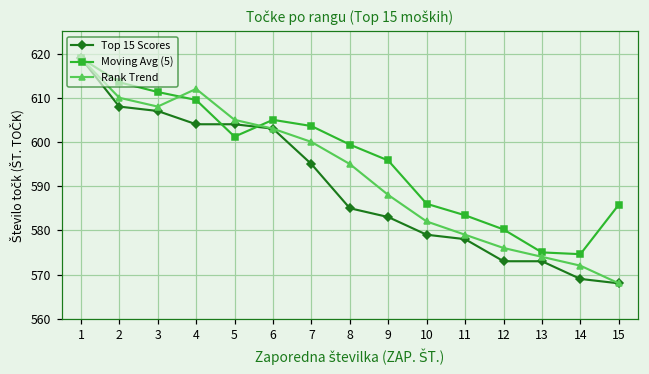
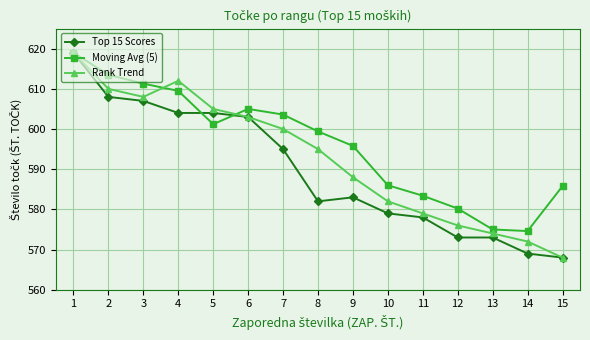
  {
    "Top 15 Scores": {
      "2": 608,
      "3": 607,
      "4": 604,
      "5": 604,
      "7": 595,
-     "8": 585,
+     "8": 582,
      "9": 583,
      "10": 579,
      "11": 578,
      "12": 573,
      "13": 573,
      "14": 569
    },
    "Moving Avg (5)": {
      "3": 611,
      "4": 610,
      "5": 601,
      "6": 605,
      "7": 604,
      "8": 599,
      "9": 596,
      "10": 586,
      "11": 583,
      "12": 580,
      "13": 575,
      "14": 575,
      "15": 586
    },
    "Rank Trend": {
      "2": 610,
      "3": 608,
      "4": 612,
      "5": 605,
      "7": 600,
      "8": 595,
      "9": 588,
      "10": 582,
      "11": 579,
      "12": 576,
      "13": 574,
      "14": 572
    }
  }
